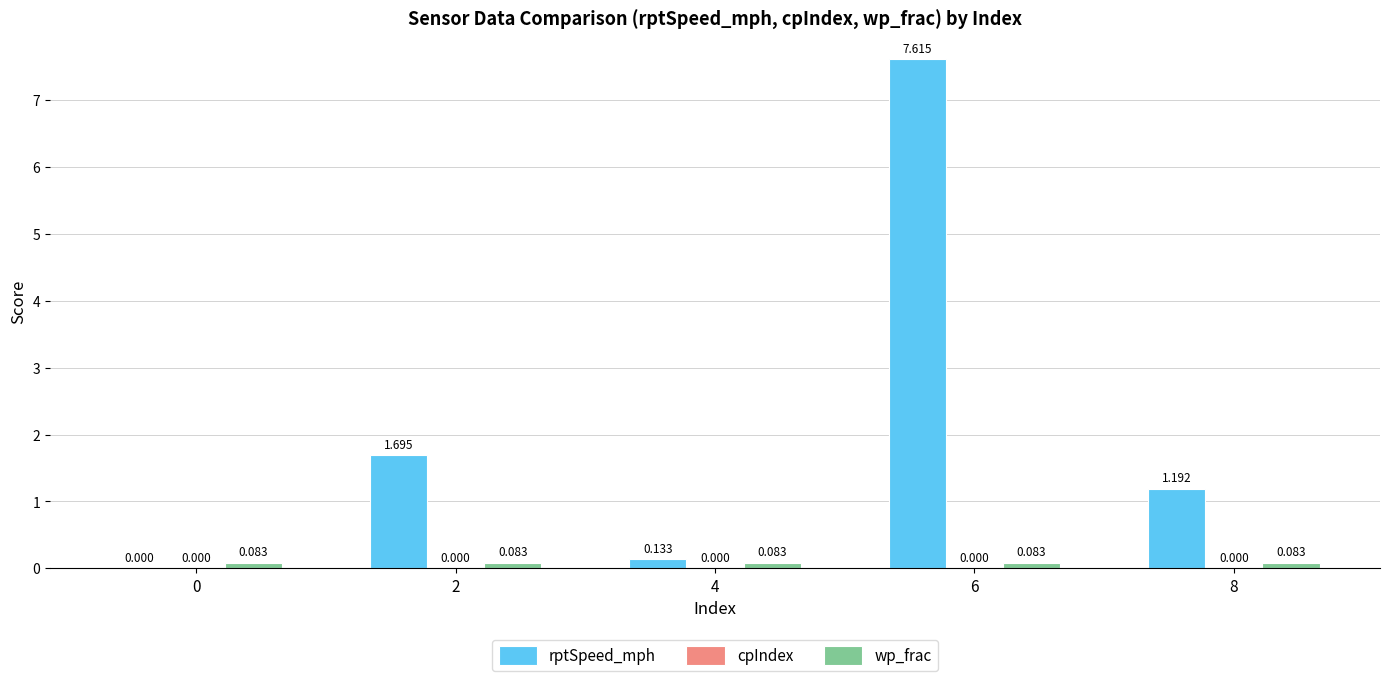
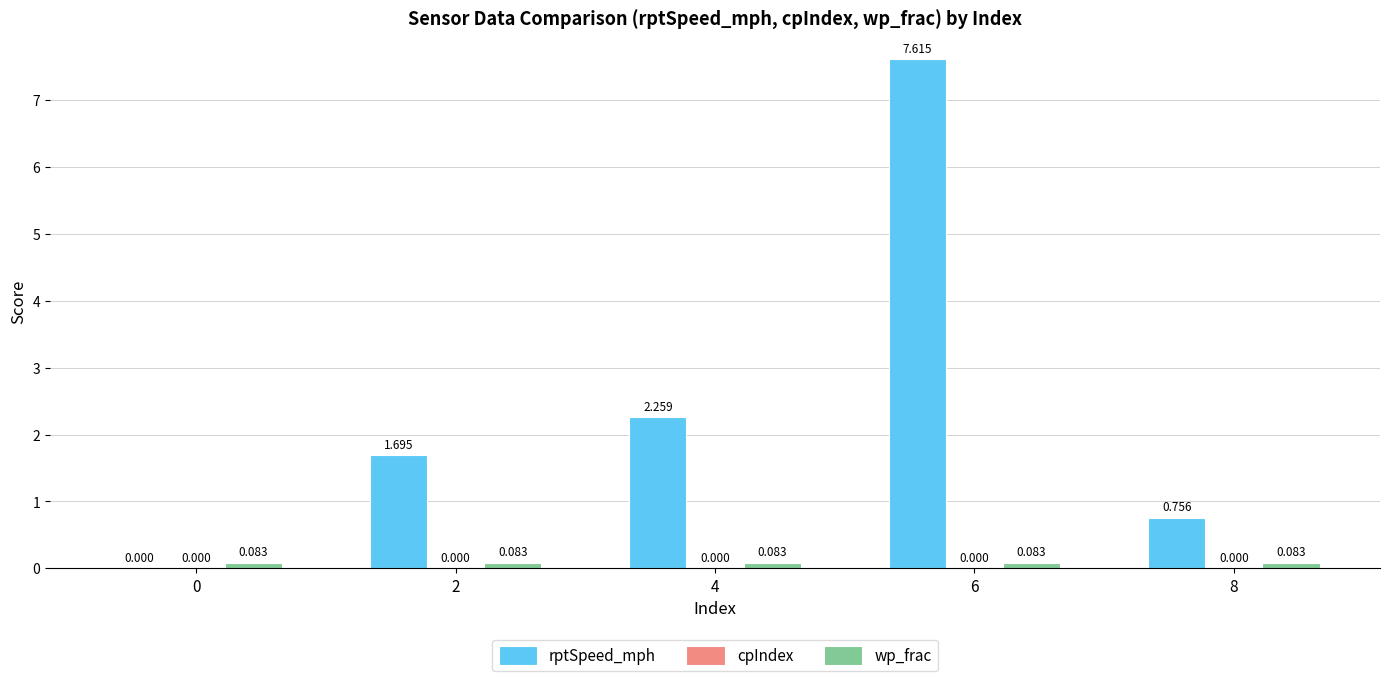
  {
    "rptSpeed_mph": {
      "0": 0.000,
      "2": 1.695,
-     "4": 0.133,
+     "4": 2.259,
      "6": 7.615,
-     "8": 1.192
+     "8": 0.756
    },
    "cpIndex": {
      "0": 0.000,
      "2": 0.000,
      "4": 0.000,
      "6": 0.000,
      "8": 0.000
    },
    "wp_frac": {
      "0": 0.083,
      "2": 0.083,
      "4": 0.083,
      "6": 0.083,
      "8": 0.083
    }
  }
